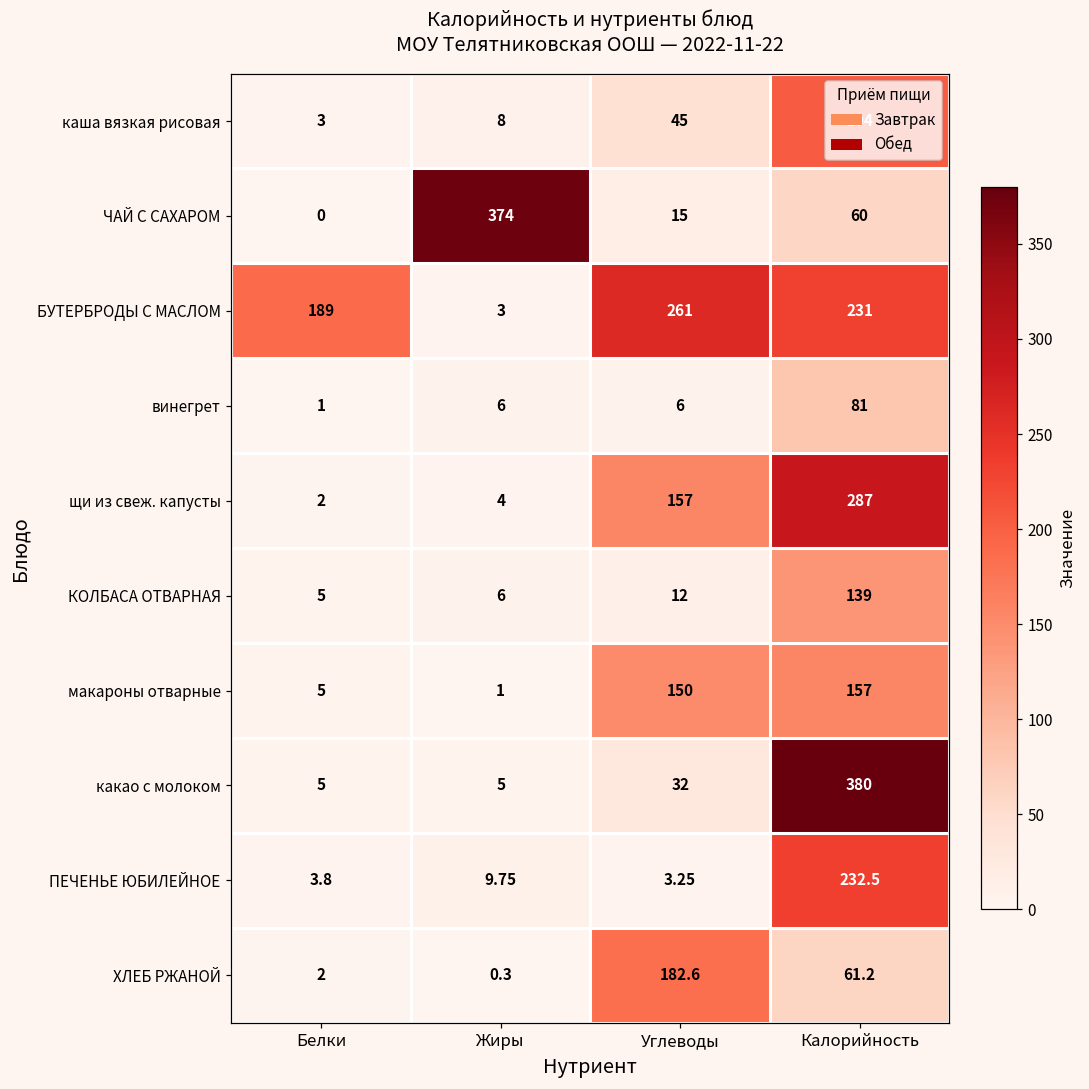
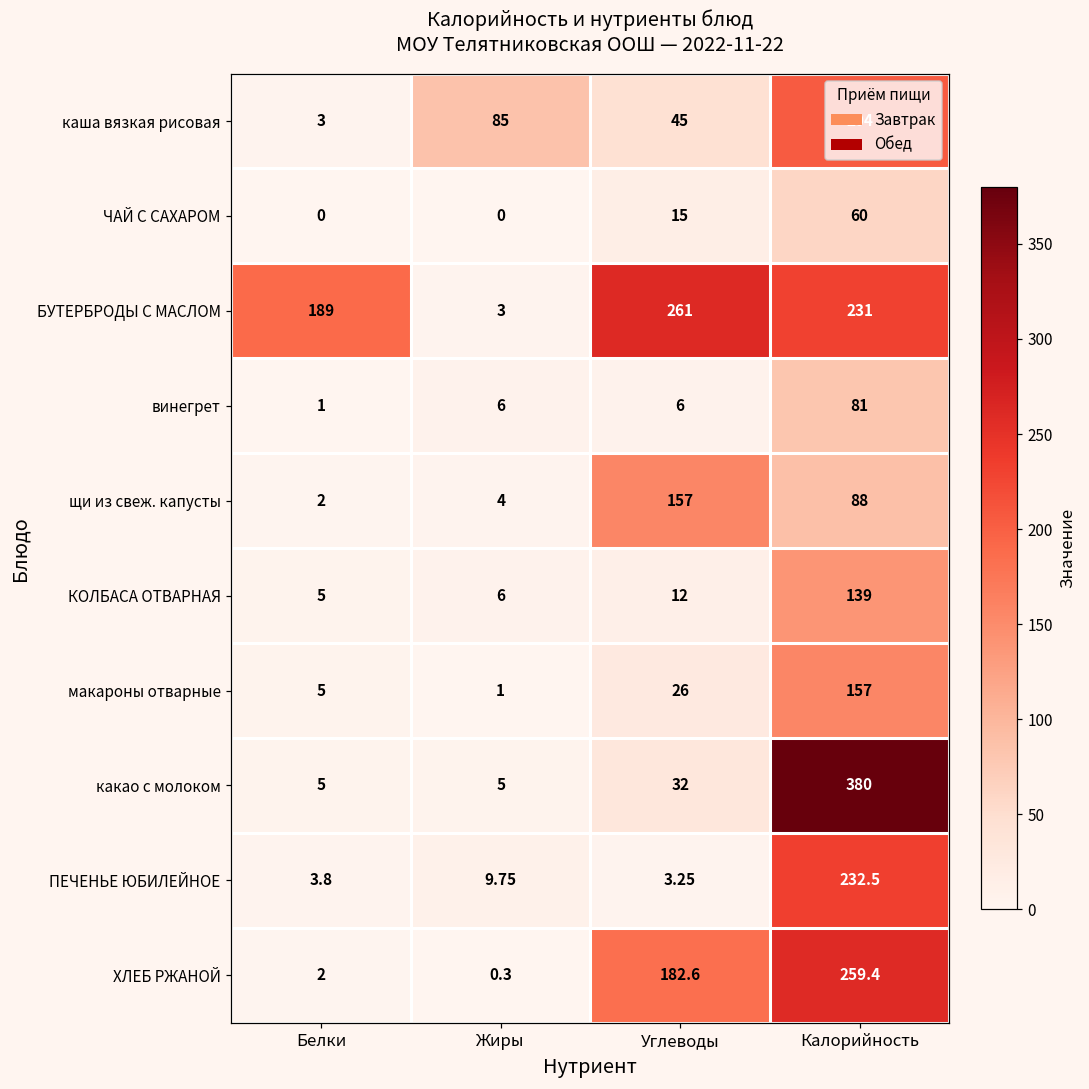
  {
    "каша вязкая рисовая": {
      "Белки": 3,
-     "Жиры": 8,
+     "Жиры": 85,
      "Углеводы": 45
    },
    "ЧАЙ С САХАРОМ": {
      "Белки": 0,
-     "Жиры": 374,
+     "Жиры": 0,
      "Углеводы": 15,
      "Калорийность": 60
    },
    "БУТЕРБРОДЫ С МАСЛОМ": {
      "Белки": 189,
      "Жиры": 3,
      "Углеводы": 261,
      "Калорийность": 231
    },
    "винегрет": {
      "Белки": 1,
      "Жиры": 6,
      "Углеводы": 6,
      "Калорийность": 81
    },
    "щи из свеж. капусты": {
      "Белки": 2,
      "Жиры": 4,
      "Углеводы": 157,
-     "Калорийность": 287
+     "Калорийность": 88
    },
    "КОЛБАСА ОТВАРНАЯ": {
      "Белки": 5,
      "Жиры": 6,
      "Углеводы": 12,
      "Калорийность": 139
    },
    "макароны отварные": {
      "Белки": 5,
      "Жиры": 1,
-     "Углеводы": 150,
+     "Углеводы": 26,
      "Калорийность": 157
    },
    "какао с молоком": {
      "Белки": 5,
      "Жиры": 5,
      "Углеводы": 32,
      "Калорийность": 380
    },
    "ПЕЧЕНЬЕ ЮБИЛЕЙНОЕ": {
      "Белки": 3.8,
      "Жиры": 9.75,
      "Углеводы": 3.25,
      "Калорийность": 232.5
    },
    "ХЛЕБ РЖАНОЙ": {
      "Белки": 2,
      "Жиры": 0.3,
      "Углеводы": 182.6,
-     "Калорийность": 61.2
+     "Калорийность": 259.4
    }
  }
